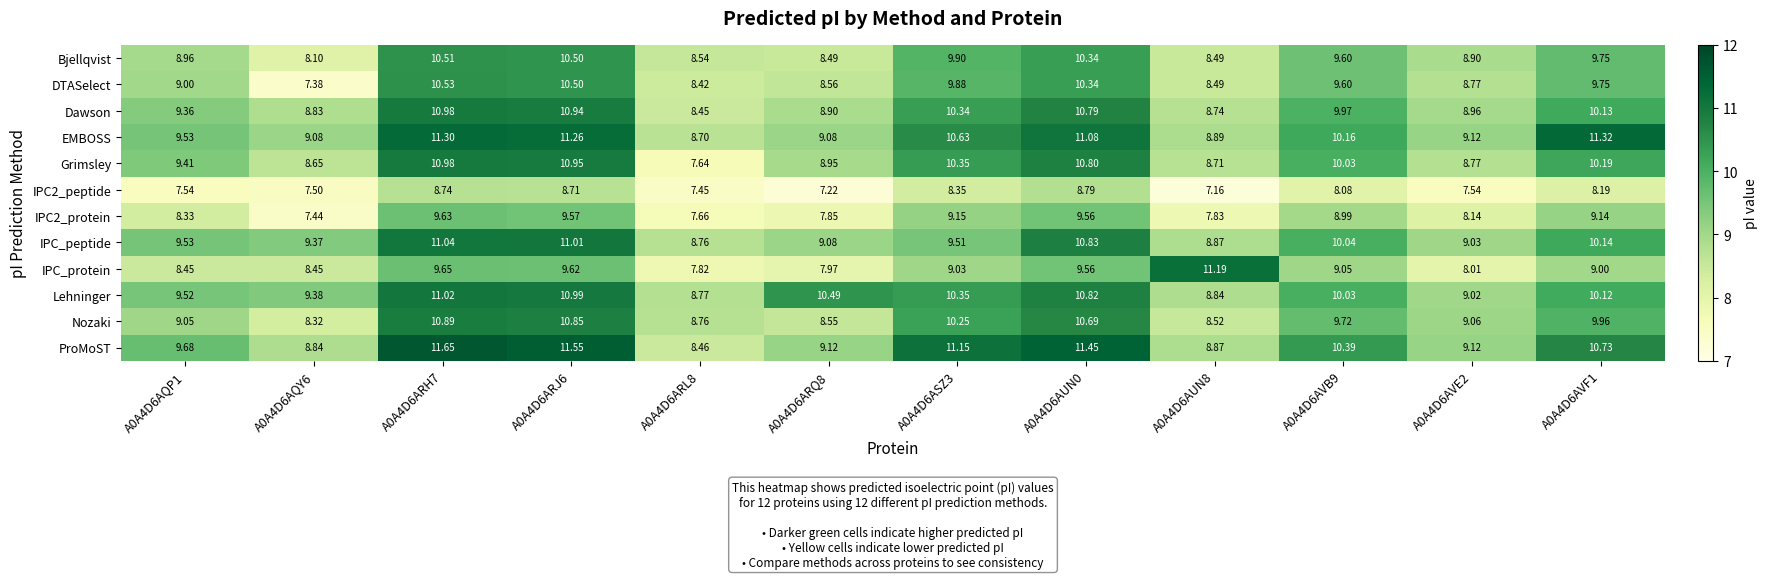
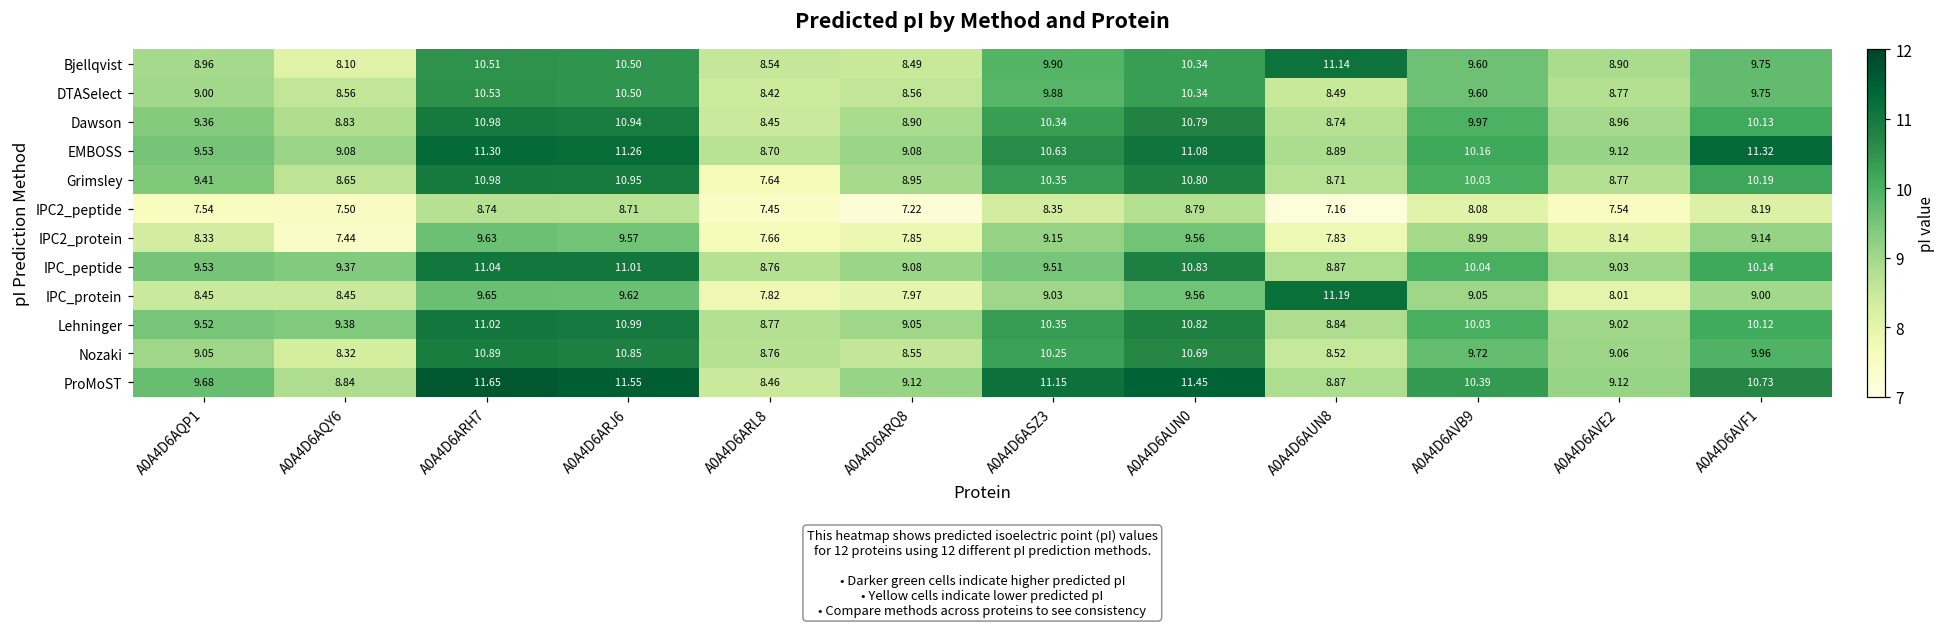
  {
    "Bjellqvist": {
      "A0A4D6AQP1": 8.96,
      "A0A4D6AQY6": 8.10,
      "A0A4D6ARH7": 10.51,
      "A0A4D6ARJ6": 10.50,
      "A0A4D6ARL8": 8.54,
      "A0A4D6ARQ8": 8.49,
      "A0A4D6ASZ3": 9.90,
      "A0A4D6AUN0": 10.34,
-     "A0A4D6AUN8": 8.49,
+     "A0A4D6AUN8": 11.14,
      "A0A4D6AVB9": 9.60,
      "A0A4D6AVE2": 8.90,
      "A0A4D6AVF1": 9.75
    },
    "DTASelect": {
      "A0A4D6AQP1": 9.00,
-     "A0A4D6AQY6": 7.38,
+     "A0A4D6AQY6": 8.56,
      "A0A4D6ARH7": 10.53,
      "A0A4D6ARJ6": 10.50,
      "A0A4D6ARL8": 8.42,
      "A0A4D6ARQ8": 8.56,
      "A0A4D6ASZ3": 9.88,
      "A0A4D6AUN0": 10.34,
      "A0A4D6AUN8": 8.49,
      "A0A4D6AVB9": 9.60,
      "A0A4D6AVE2": 8.77,
      "A0A4D6AVF1": 9.75
    },
    "Dawson": {
      "A0A4D6AQP1": 9.36,
      "A0A4D6AQY6": 8.83,
      "A0A4D6ARH7": 10.98,
      "A0A4D6ARJ6": 10.94,
      "A0A4D6ARL8": 8.45,
      "A0A4D6ARQ8": 8.90,
      "A0A4D6ASZ3": 10.34,
      "A0A4D6AUN0": 10.79,
      "A0A4D6AUN8": 8.74,
      "A0A4D6AVB9": 9.97,
      "A0A4D6AVE2": 8.96,
      "A0A4D6AVF1": 10.13
    },
    "EMBOSS": {
      "A0A4D6AQP1": 9.53,
      "A0A4D6AQY6": 9.08,
      "A0A4D6ARH7": 11.30,
      "A0A4D6ARJ6": 11.26,
      "A0A4D6ARL8": 8.70,
      "A0A4D6ARQ8": 9.08,
      "A0A4D6ASZ3": 10.63,
      "A0A4D6AUN0": 11.08,
      "A0A4D6AUN8": 8.89,
      "A0A4D6AVB9": 10.16,
      "A0A4D6AVE2": 9.12,
      "A0A4D6AVF1": 11.32
    },
    "Grimsley": {
      "A0A4D6AQP1": 9.41,
      "A0A4D6AQY6": 8.65,
      "A0A4D6ARH7": 10.98,
      "A0A4D6ARJ6": 10.95,
      "A0A4D6ARL8": 7.64,
      "A0A4D6ARQ8": 8.95,
      "A0A4D6ASZ3": 10.35,
      "A0A4D6AUN0": 10.80,
      "A0A4D6AUN8": 8.71,
      "A0A4D6AVB9": 10.03,
      "A0A4D6AVE2": 8.77,
      "A0A4D6AVF1": 10.19
    },
    "IPC2_peptide": {
      "A0A4D6AQP1": 7.54,
      "A0A4D6AQY6": 7.50,
      "A0A4D6ARH7": 8.74,
      "A0A4D6ARJ6": 8.71,
      "A0A4D6ARL8": 7.45,
      "A0A4D6ARQ8": 7.22,
      "A0A4D6ASZ3": 8.35,
      "A0A4D6AUN0": 8.79,
      "A0A4D6AUN8": 7.16,
      "A0A4D6AVB9": 8.08,
      "A0A4D6AVE2": 7.54,
      "A0A4D6AVF1": 8.19
    },
    "IPC2_protein": {
      "A0A4D6AQP1": 8.33,
      "A0A4D6AQY6": 7.44,
      "A0A4D6ARH7": 9.63,
      "A0A4D6ARJ6": 9.57,
      "A0A4D6ARL8": 7.66,
      "A0A4D6ARQ8": 7.85,
      "A0A4D6ASZ3": 9.15,
      "A0A4D6AUN0": 9.56,
      "A0A4D6AUN8": 7.83,
      "A0A4D6AVB9": 8.99,
      "A0A4D6AVE2": 8.14,
      "A0A4D6AVF1": 9.14
    },
    "IPC_peptide": {
      "A0A4D6AQP1": 9.53,
      "A0A4D6AQY6": 9.37,
      "A0A4D6ARH7": 11.04,
      "A0A4D6ARJ6": 11.01,
      "A0A4D6ARL8": 8.76,
      "A0A4D6ARQ8": 9.08,
      "A0A4D6ASZ3": 9.51,
      "A0A4D6AUN0": 10.83,
      "A0A4D6AUN8": 8.87,
      "A0A4D6AVB9": 10.04,
      "A0A4D6AVE2": 9.03,
      "A0A4D6AVF1": 10.14
    },
    "IPC_protein": {
      "A0A4D6AQP1": 8.45,
      "A0A4D6AQY6": 8.45,
      "A0A4D6ARH7": 9.65,
      "A0A4D6ARJ6": 9.62,
      "A0A4D6ARL8": 7.82,
      "A0A4D6ARQ8": 7.97,
      "A0A4D6ASZ3": 9.03,
      "A0A4D6AUN0": 9.56,
      "A0A4D6AUN8": 11.19,
      "A0A4D6AVB9": 9.05,
      "A0A4D6AVE2": 8.01,
      "A0A4D6AVF1": 9.00
    },
    "Lehninger": {
      "A0A4D6AQP1": 9.52,
      "A0A4D6AQY6": 9.38,
      "A0A4D6ARH7": 11.02,
      "A0A4D6ARJ6": 10.99,
      "A0A4D6ARL8": 8.77,
-     "A0A4D6ARQ8": 10.49,
+     "A0A4D6ARQ8": 9.05,
      "A0A4D6ASZ3": 10.35,
      "A0A4D6AUN0": 10.82,
      "A0A4D6AUN8": 8.84,
      "A0A4D6AVB9": 10.03,
      "A0A4D6AVE2": 9.02,
      "A0A4D6AVF1": 10.12
    },
    "Nozaki": {
      "A0A4D6AQP1": 9.05,
      "A0A4D6AQY6": 8.32,
      "A0A4D6ARH7": 10.89,
      "A0A4D6ARJ6": 10.85,
      "A0A4D6ARL8": 8.76,
      "A0A4D6ARQ8": 8.55,
      "A0A4D6ASZ3": 10.25,
      "A0A4D6AUN0": 10.69,
      "A0A4D6AUN8": 8.52,
      "A0A4D6AVB9": 9.72,
      "A0A4D6AVE2": 9.06,
      "A0A4D6AVF1": 9.96
    },
    "ProMoST": {
      "A0A4D6AQP1": 9.68,
      "A0A4D6AQY6": 8.84,
      "A0A4D6ARH7": 11.65,
      "A0A4D6ARJ6": 11.55,
      "A0A4D6ARL8": 8.46,
      "A0A4D6ARQ8": 9.12,
      "A0A4D6ASZ3": 11.15,
      "A0A4D6AUN0": 11.45,
      "A0A4D6AUN8": 8.87,
      "A0A4D6AVB9": 10.39,
      "A0A4D6AVE2": 9.12,
      "A0A4D6AVF1": 10.73
    }
  }
